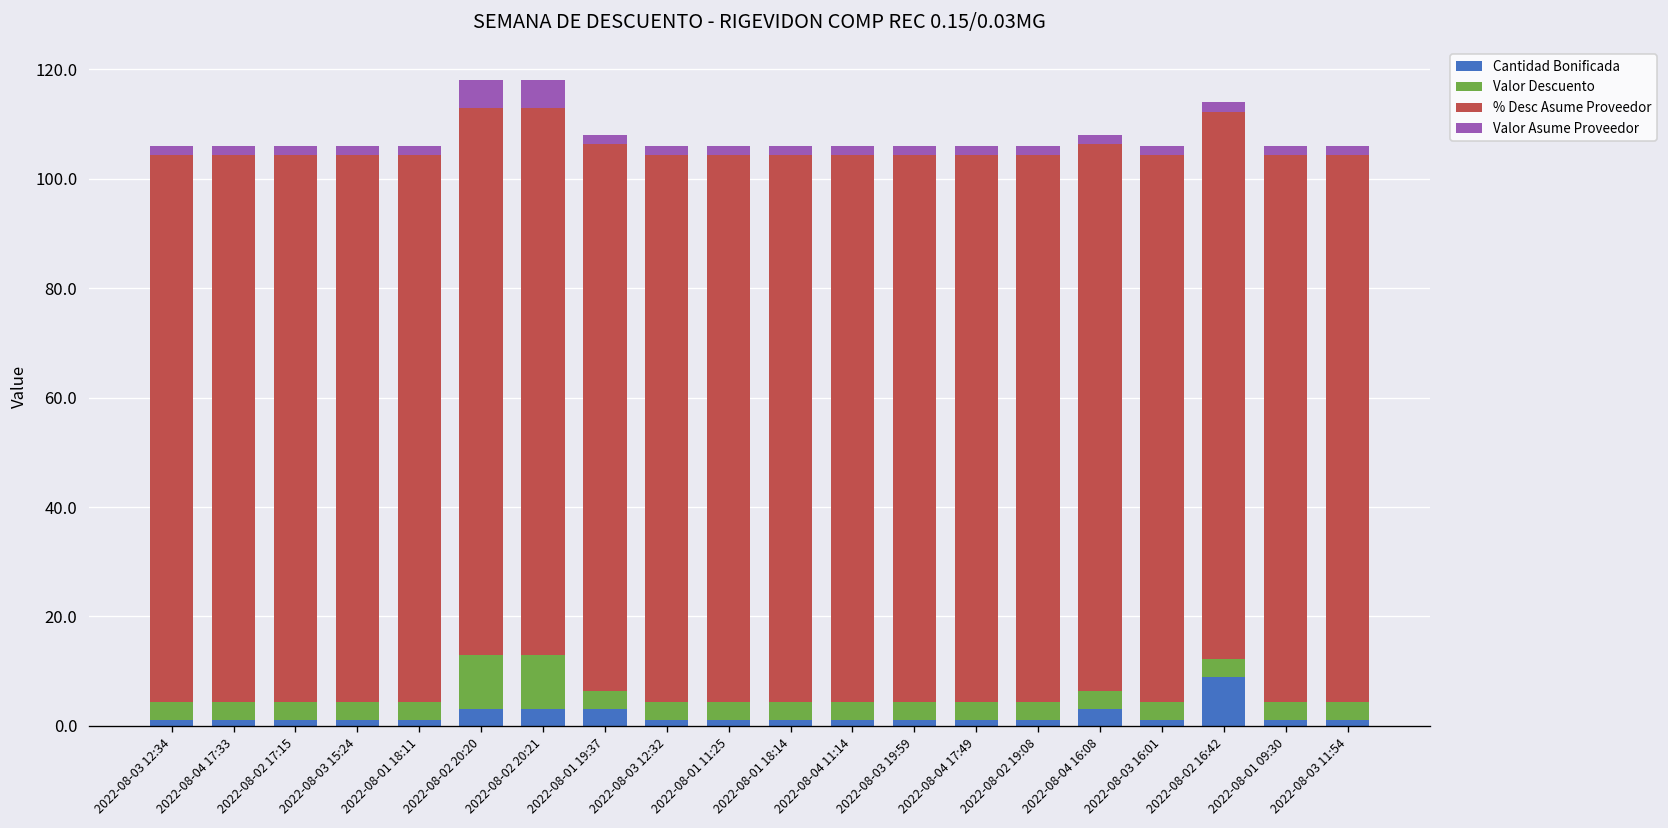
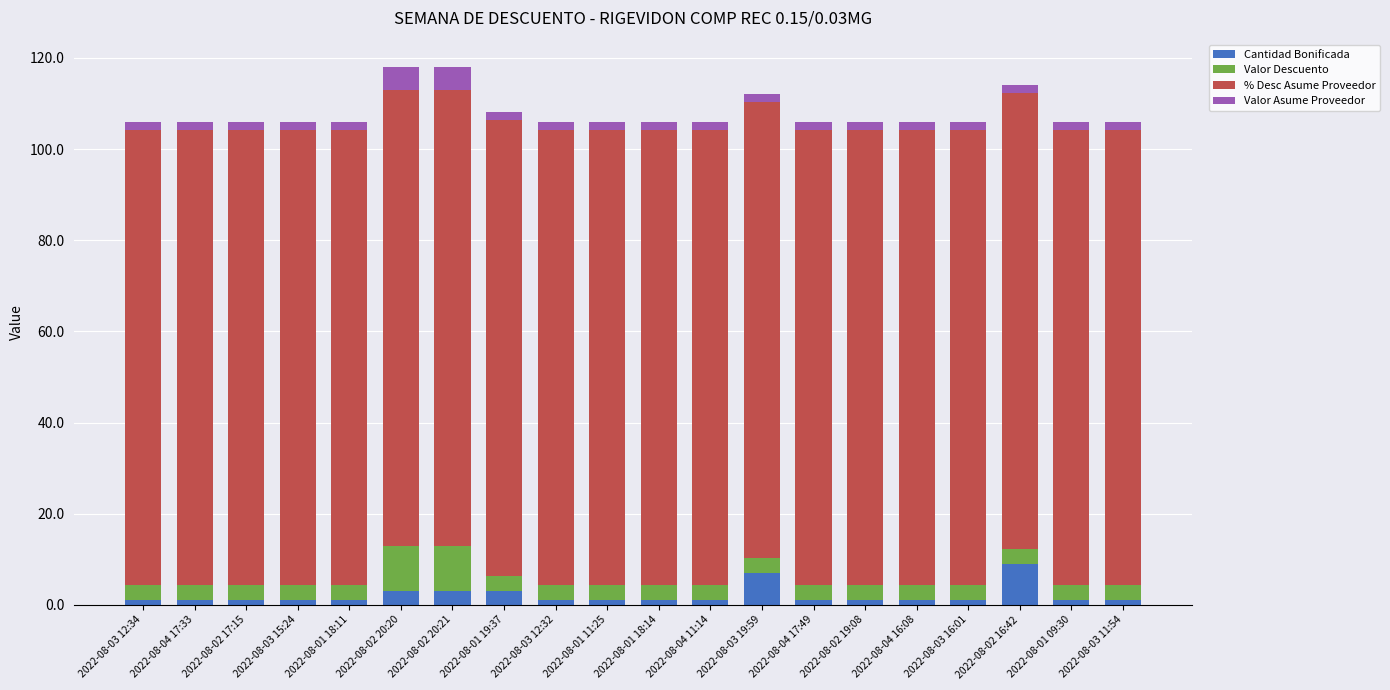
  {
    "Cantidad Bonificada": {
      "2022-08-03 12:34": 1,
      "2022-08-04 17:33": 1,
      "2022-08-02 17:15": 1,
      "2022-08-03 15:24": 1,
      "2022-08-01 18:11": 1,
      "2022-08-02 20:20": 3,
      "2022-08-02 20:21": 3,
      "2022-08-01 19:37": 3,
      "2022-08-03 12:32": 1,
      "2022-08-01 11:25": 1,
      "2022-08-01 18:14": 1,
      "2022-08-04 11:14": 1,
-     "2022-08-03 19:59": 1,
+     "2022-08-03 19:59": 7,
      "2022-08-04 17:49": 1,
      "2022-08-02 19:08": 1,
-     "2022-08-04 16:08": 3,
+     "2022-08-04 16:08": 1,
      "2022-08-03 16:01": 1,
      "2022-08-02 16:42": 9,
      "2022-08-01 09:30": 1,
      "2022-08-03 11:54": 1
    },
    "Valor Descuento": {
      "2022-08-03 12:34": 3,
      "2022-08-04 17:33": 3,
      "2022-08-02 17:15": 3,
      "2022-08-03 15:24": 3,
      "2022-08-01 18:11": 3,
      "2022-08-02 20:20": 10,
      "2022-08-02 20:21": 10,
      "2022-08-01 19:37": 3,
      "2022-08-03 12:32": 3,
      "2022-08-01 11:25": 3,
      "2022-08-01 18:14": 3,
      "2022-08-04 11:14": 3,
      "2022-08-03 19:59": 3,
      "2022-08-04 17:49": 3,
      "2022-08-02 19:08": 3,
      "2022-08-04 16:08": 3,
      "2022-08-03 16:01": 3,
      "2022-08-02 16:42": 3,
      "2022-08-01 09:30": 3,
      "2022-08-03 11:54": 3
    },
    "% Desc Asume Proveedor": {
      "2022-08-03 12:34": 100,
      "2022-08-04 17:33": 100,
      "2022-08-02 17:15": 100,
      "2022-08-03 15:24": 100,
      "2022-08-01 18:11": 100,
      "2022-08-02 20:20": 100,
      "2022-08-02 20:21": 100,
      "2022-08-01 19:37": 100,
      "2022-08-03 12:32": 100,
      "2022-08-01 11:25": 100,
      "2022-08-01 18:14": 100,
      "2022-08-04 11:14": 100,
      "2022-08-03 19:59": 100,
      "2022-08-04 17:49": 100,
      "2022-08-02 19:08": 100,
      "2022-08-04 16:08": 100,
      "2022-08-03 16:01": 100,
      "2022-08-02 16:42": 100,
      "2022-08-01 09:30": 100,
      "2022-08-03 11:54": 100
    },
    "Valor Asume Proveedor": {
      "2022-08-03 12:34": 2,
      "2022-08-04 17:33": 2,
      "2022-08-02 17:15": 2,
      "2022-08-03 15:24": 2,
      "2022-08-01 18:11": 2,
      "2022-08-02 20:20": 5,
      "2022-08-02 20:21": 5,
      "2022-08-01 19:37": 2,
      "2022-08-03 12:32": 2,
      "2022-08-01 11:25": 2,
      "2022-08-01 18:14": 2,
      "2022-08-04 11:14": 2,
      "2022-08-03 19:59": 2,
      "2022-08-04 17:49": 2,
      "2022-08-02 19:08": 2,
      "2022-08-04 16:08": 2,
      "2022-08-03 16:01": 2,
      "2022-08-02 16:42": 2,
      "2022-08-01 09:30": 2,
      "2022-08-03 11:54": 2
    }
  }
